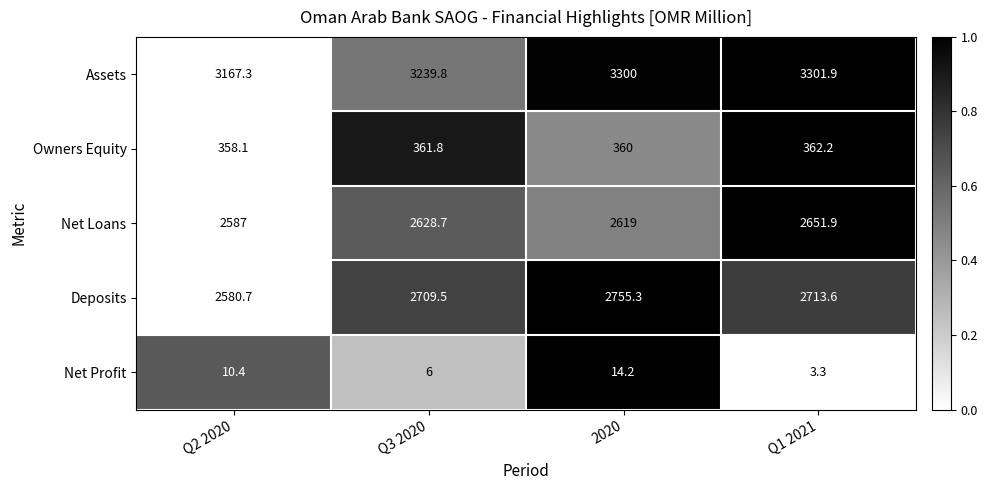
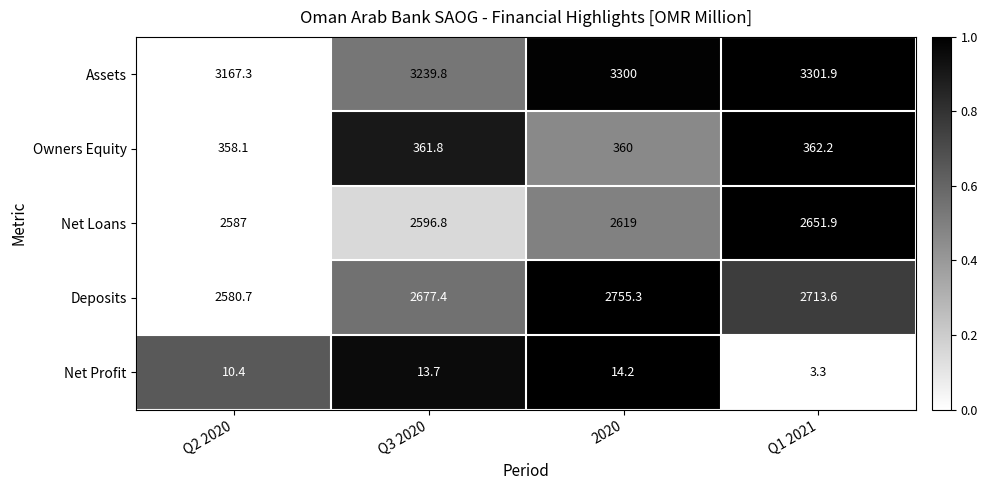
  {
    "Assets": {
      "Q2 2020": 3167.3,
      "Q3 2020": 3239.8,
      "2020": 3300,
      "Q1 2021": 3301.9
    },
    "Owners Equity": {
      "Q2 2020": 358.1,
      "Q3 2020": 361.8,
      "2020": 360,
      "Q1 2021": 362.2
    },
    "Net Loans": {
      "Q2 2020": 2587,
-     "Q3 2020": 2628.7,
+     "Q3 2020": 2596.8,
      "2020": 2619,
      "Q1 2021": 2651.9
    },
    "Deposits": {
      "Q2 2020": 2580.7,
-     "Q3 2020": 2709.5,
+     "Q3 2020": 2677.4,
      "2020": 2755.3,
      "Q1 2021": 2713.6
    },
    "Net Profit": {
      "Q2 2020": 10.4,
-     "Q3 2020": 6,
+     "Q3 2020": 13.7,
      "2020": 14.2,
      "Q1 2021": 3.3
    }
  }
